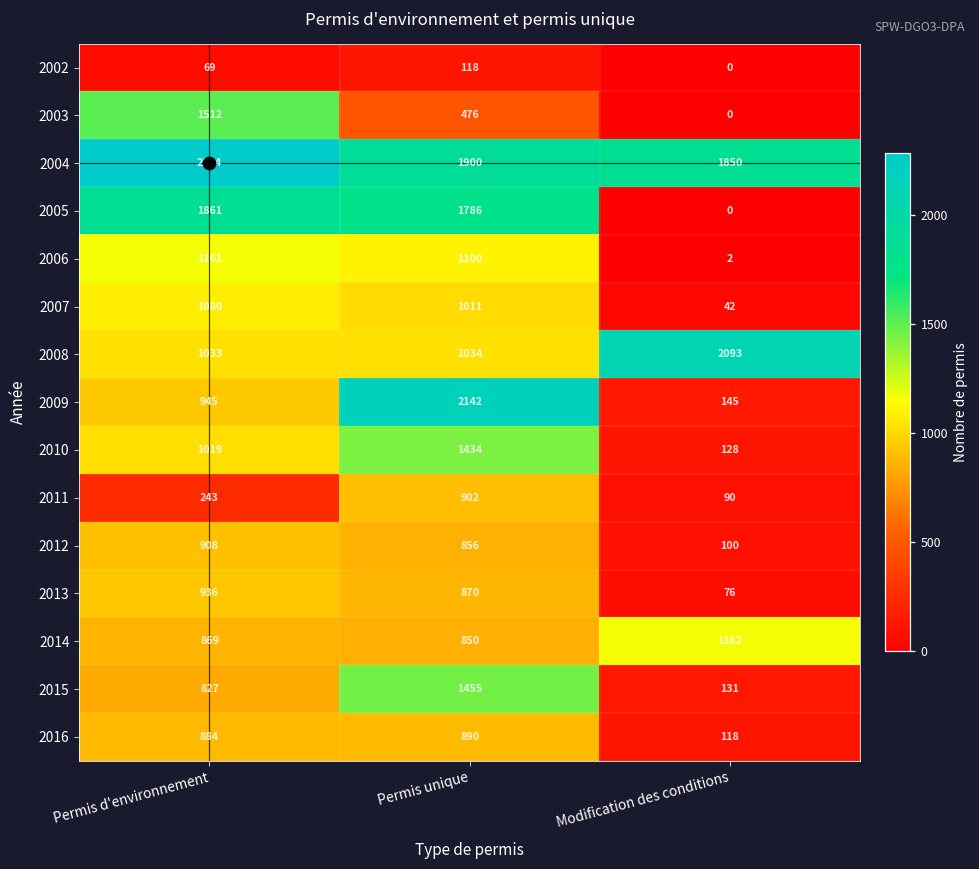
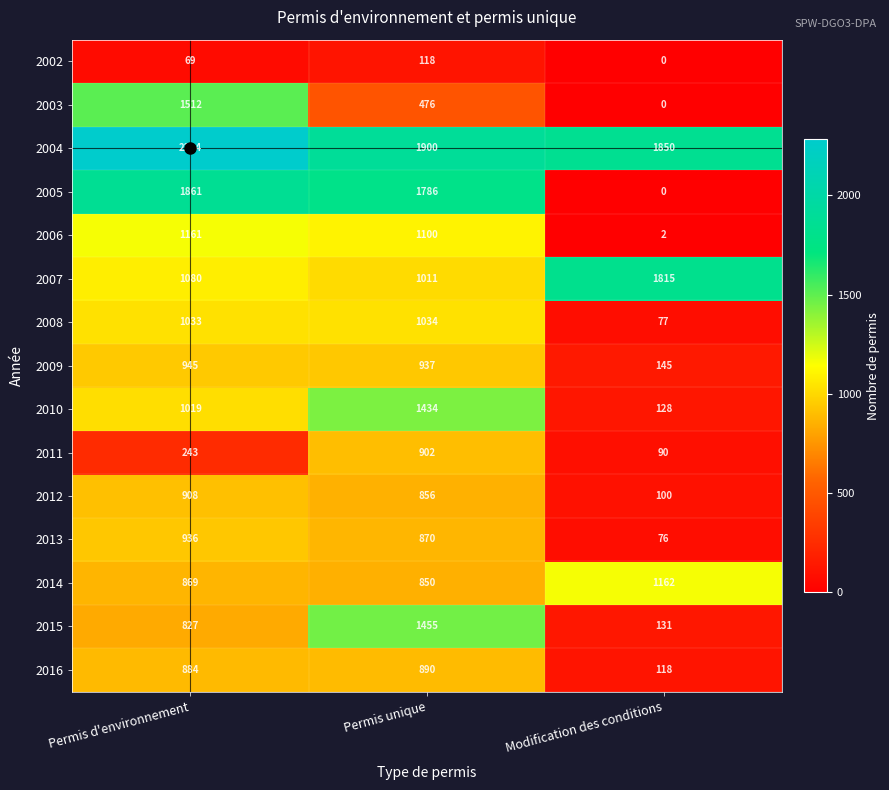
  {
    "2002": {
      "Permis d'environnement": 69,
      "Permis unique": 118,
      "Modification des conditions": 0
    },
    "2003": {
      "Permis d'environnement": 1512,
      "Permis unique": 476,
      "Modification des conditions": 0
    },
    "2004": {
      "Permis unique": 1900,
      "Modification des conditions": 1850
    },
    "2005": {
      "Permis d'environnement": 1861,
      "Permis unique": 1786,
      "Modification des conditions": 0
    },
    "2006": {
      "Permis d'environnement": 1161,
      "Permis unique": 1100,
      "Modification des conditions": 2
    },
    "2007": {
      "Permis d'environnement": 1080,
      "Permis unique": 1011,
-     "Modification des conditions": 42
+     "Modification des conditions": 1815
    },
    "2008": {
      "Permis d'environnement": 1033,
      "Permis unique": 1034,
-     "Modification des conditions": 2093
+     "Modification des conditions": 77
    },
    "2009": {
      "Permis d'environnement": 945,
-     "Permis unique": 2142,
+     "Permis unique": 937,
      "Modification des conditions": 145
    },
    "2010": {
      "Permis d'environnement": 1019,
      "Permis unique": 1434,
      "Modification des conditions": 128
    },
    "2011": {
      "Permis d'environnement": 243,
      "Permis unique": 902,
      "Modification des conditions": 90
    },
    "2012": {
      "Permis d'environnement": 908,
      "Permis unique": 856,
      "Modification des conditions": 100
    },
    "2013": {
      "Permis d'environnement": 936,
      "Permis unique": 870,
      "Modification des conditions": 76
    },
    "2014": {
      "Permis d'environnement": 869,
      "Permis unique": 850,
      "Modification des conditions": 1162
    },
    "2015": {
      "Permis d'environnement": 827,
      "Permis unique": 1455,
      "Modification des conditions": 131
    },
    "2016": {
      "Permis d'environnement": 884,
      "Permis unique": 890,
      "Modification des conditions": 118
    }
  }
